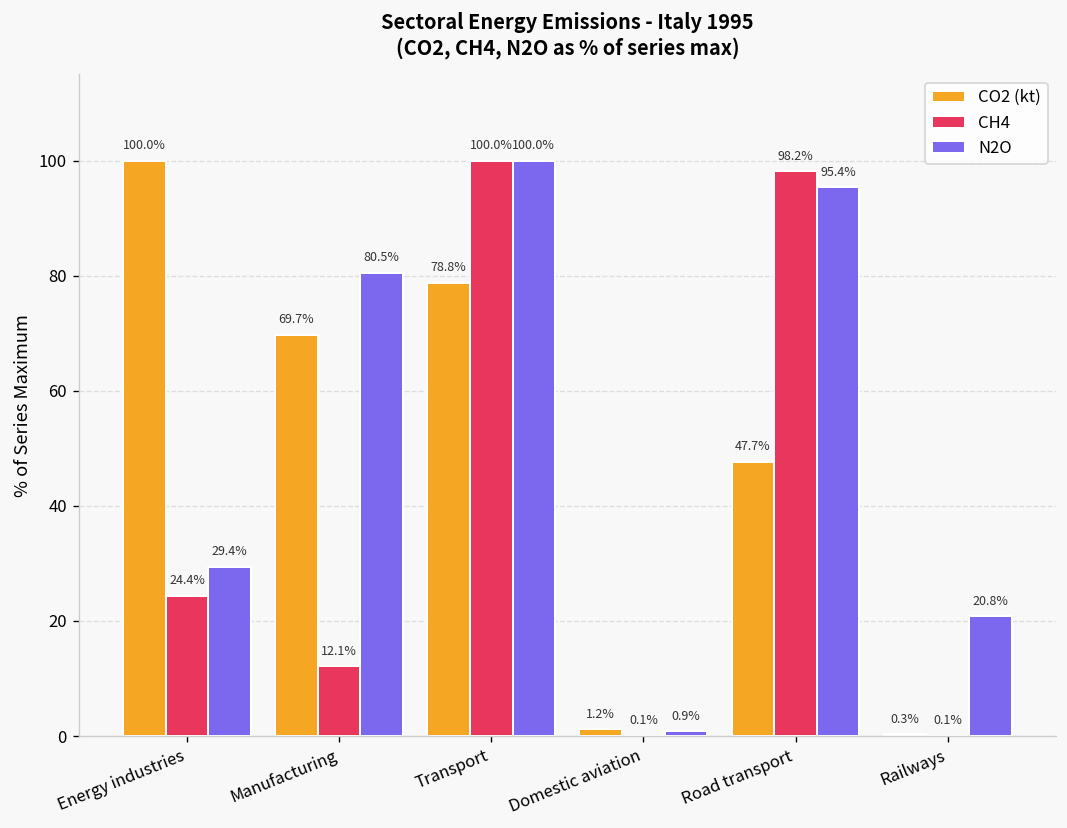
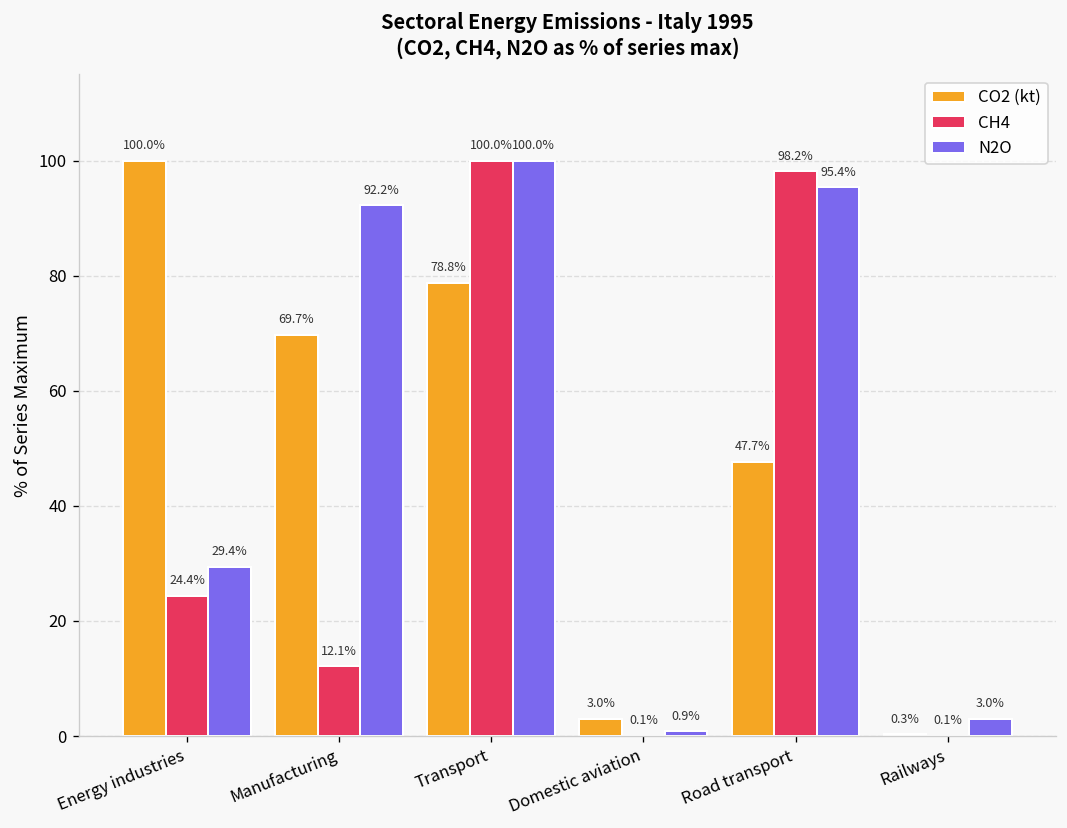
  {
    "CO2 (kt)": {
      "Energy industries": "100.0%",
      "Manufacturing": "69.7%",
      "Transport": "78.8%",
-     "Domestic aviation": "1.2%",
+     "Domestic aviation": "3.0%",
      "Road transport": "47.7%",
      "Railways": "0.3%"
    },
    "CH4": {
      "Energy industries": "24.4%",
      "Manufacturing": "12.1%",
      "Transport": "100.0%",
      "Domestic aviation": "0.1%",
      "Road transport": "98.2%",
      "Railways": "0.1%"
    },
    "N2O": {
      "Energy industries": "29.4%",
-     "Manufacturing": "80.5%",
+     "Manufacturing": "92.2%",
      "Transport": "100.0%",
      "Domestic aviation": "0.9%",
      "Road transport": "95.4%",
-     "Railways": "20.8%"
+     "Railways": "3.0%"
    }
  }
